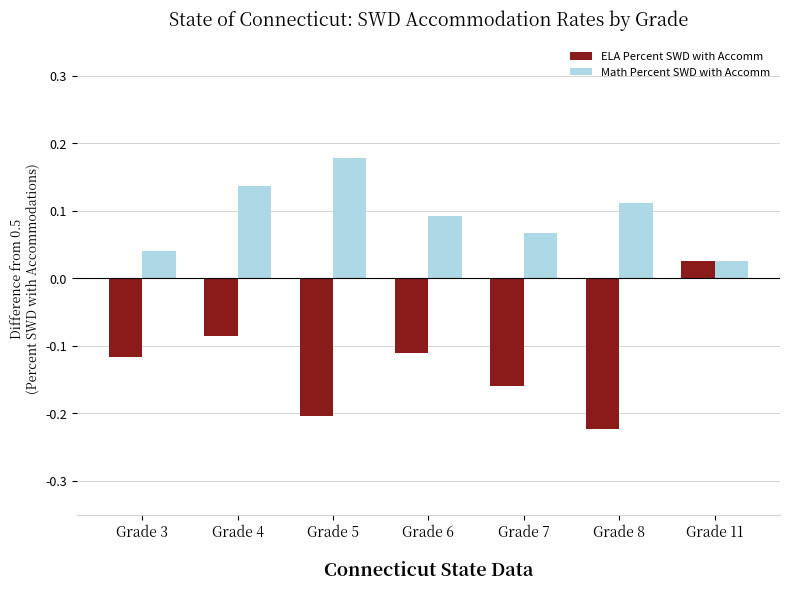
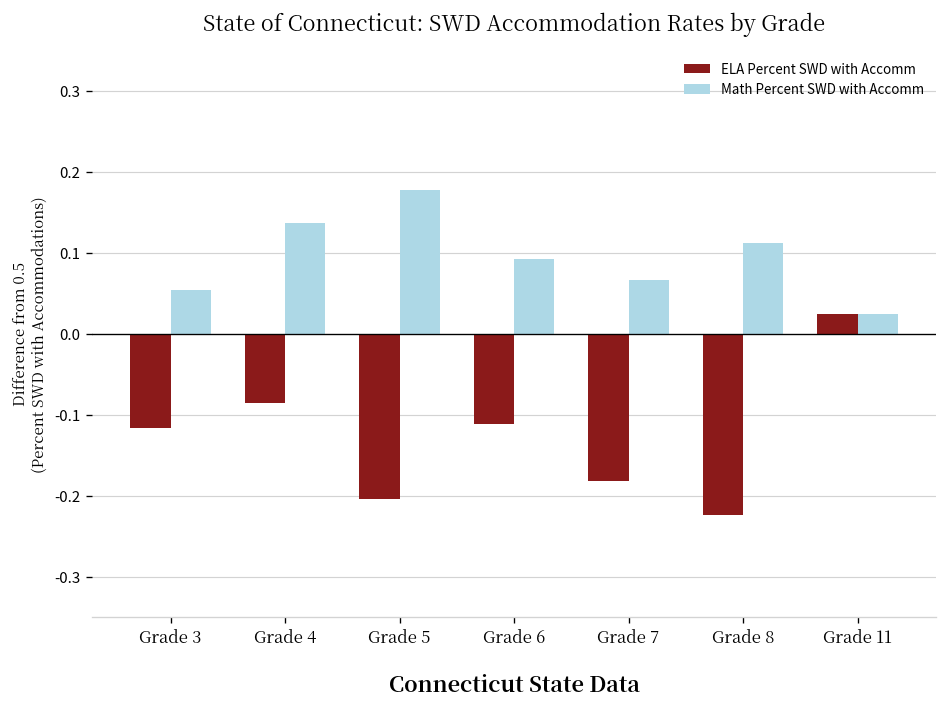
  {
    "ELA Percent SWD with Accomm": {
      "Grade 3": -0.12,
      "Grade 4": -0.09,
      "Grade 5": -0.20,
      "Grade 6": -0.11,
-     "Grade 7": -0.16,
+     "Grade 7": -0.18,
      "Grade 8": -0.22,
      "Grade 11": 0.02
    },
    "Math Percent SWD with Accomm": {
-     "Grade 3": 0.04,
+     "Grade 3": 0.05,
      "Grade 4": 0.14,
      "Grade 5": 0.18,
      "Grade 6": 0.09,
      "Grade 7": 0.07,
      "Grade 8": 0.11,
      "Grade 11": 0.02
    }
  }
